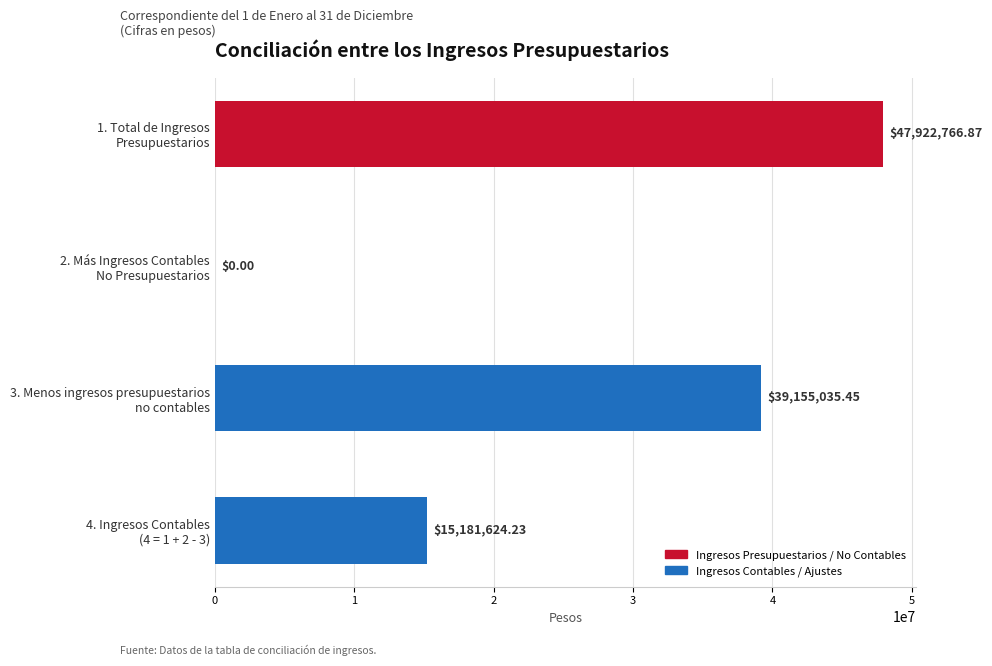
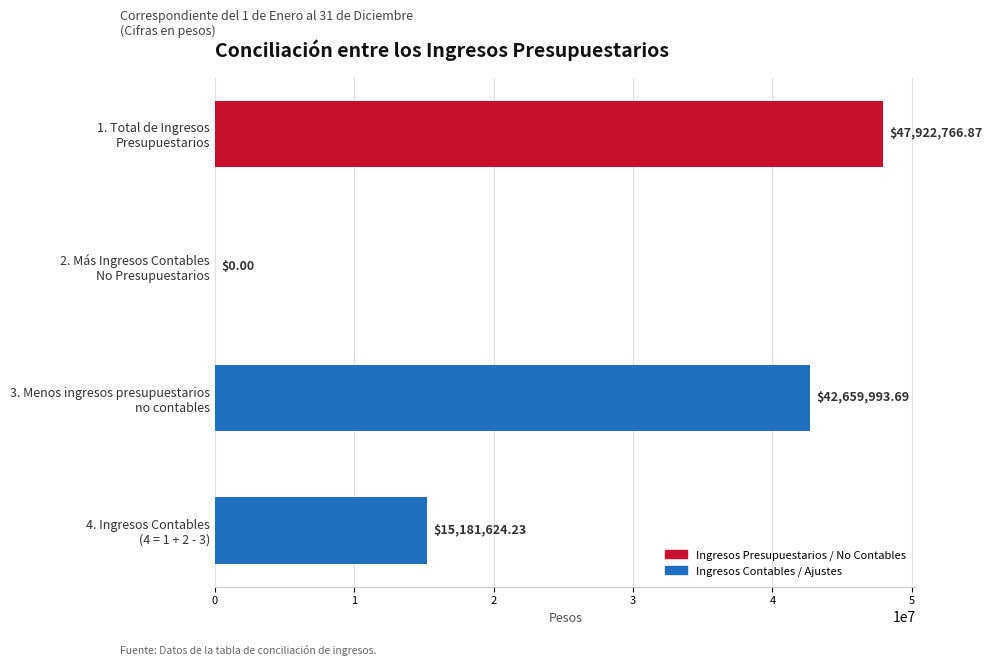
  {
    "1. Total de Ingresos Presupuestarios": "$47,922,766.87",
    "2. Más Ingresos Contables No Presupuestarios": "$0.00",
-   "3. Menos ingresos presupuestarios no contables": "$39,155,035.45",
+   "3. Menos ingresos presupuestarios no contables": "$42,659,993.69",
    "4. Ingresos Contables (4 = 1 + 2 - 3)": "$15,181,624.23"
  }
